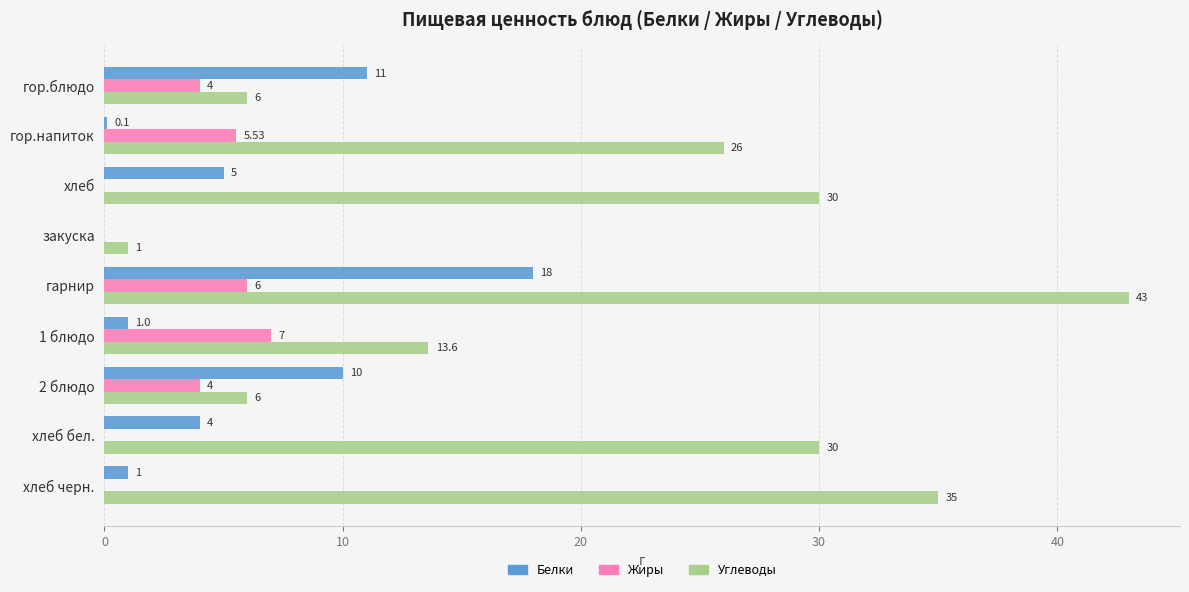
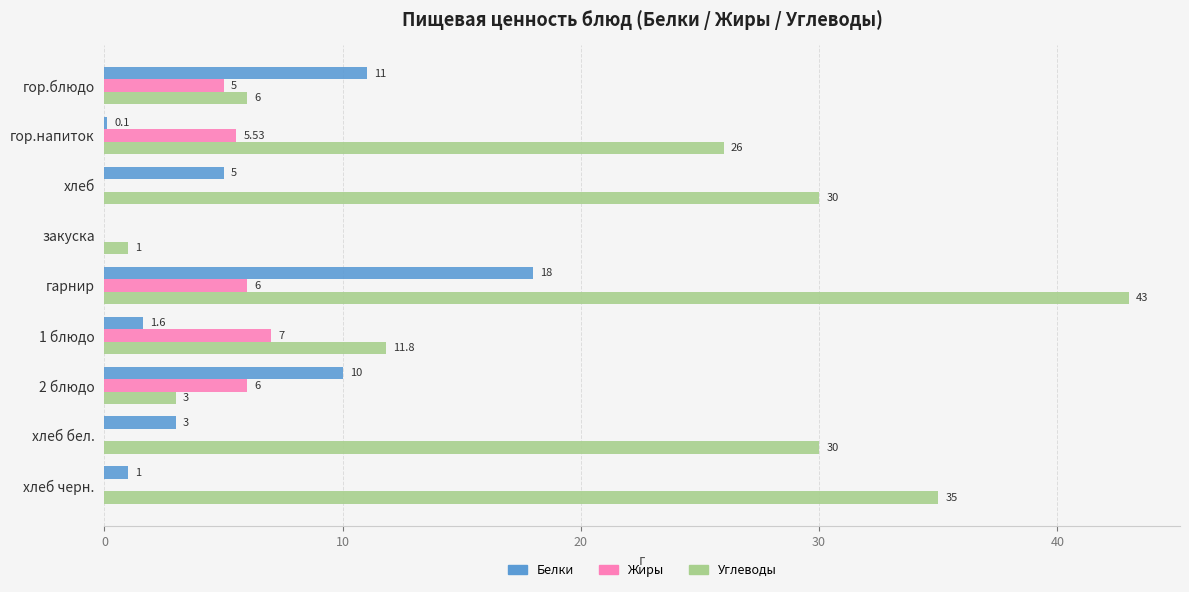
  {
    "Белки": {
      "гор.блюдо": 11,
      "гор.напиток": 0.1,
      "хлеб": 5,
      "гарнир": 18,
-     "1 блюдо": 1.0,
+     "1 блюдо": 1.6,
      "2 блюдо": 10,
-     "хлеб бел.": 4,
+     "хлеб бел.": 3,
      "хлеб черн.": 1
    },
    "Жиры": {
-     "гор.блюдо": 4,
+     "гор.блюдо": 5,
      "гор.напиток": 5.53,
      "гарнир": 6,
      "1 блюдо": 7,
-     "2 блюдо": 4
+     "2 блюдо": 6
    },
    "Углеводы": {
      "гор.блюдо": 6,
      "гор.напиток": 26,
      "хлеб": 30,
      "закуска": 1,
      "гарнир": 43,
-     "1 блюдо": 13.6,
-     "2 блюдо": 6,
+     "1 блюдо": 11.8,
+     "2 блюдо": 3,
      "хлеб бел.": 30,
      "хлеб черн.": 35
    }
  }
